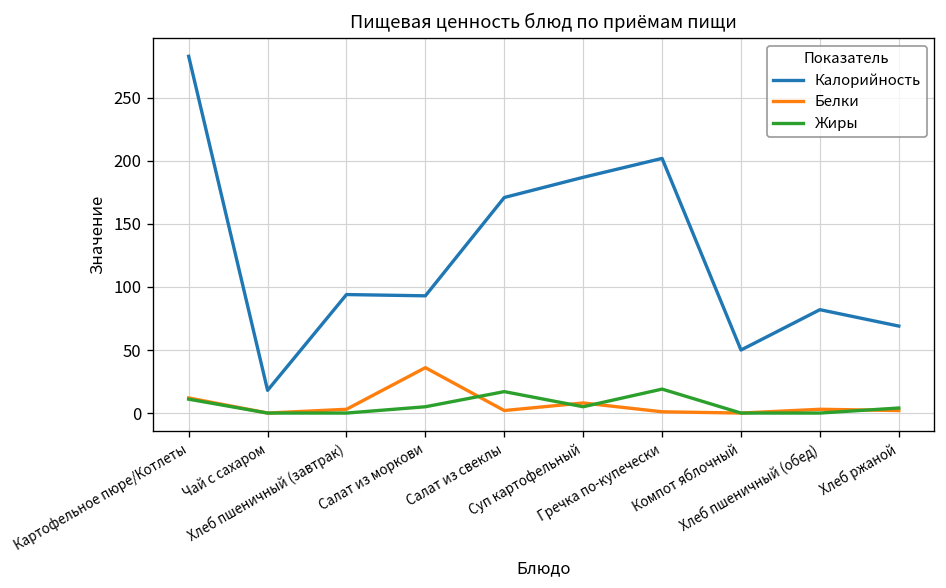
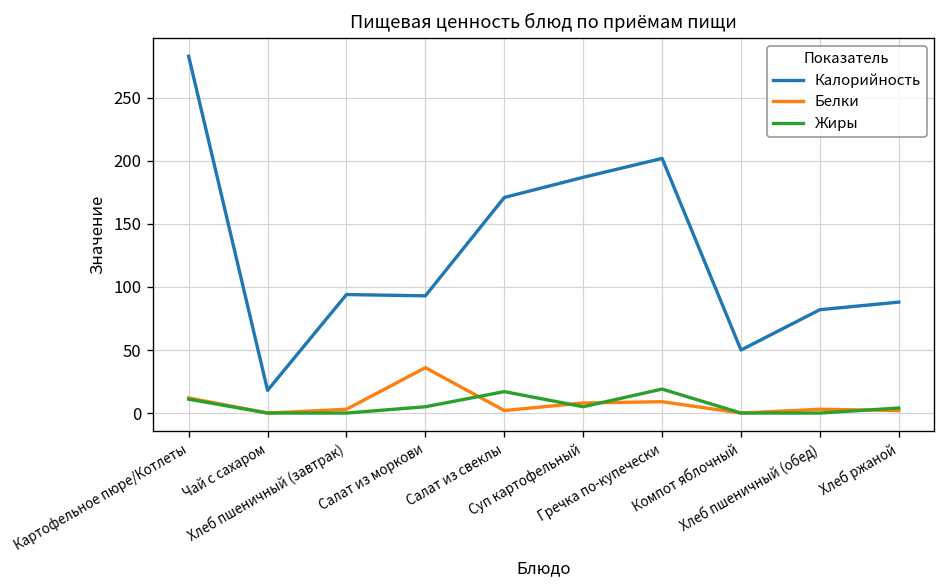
  {
    "Калорийность": {
      "Картофельное пюре/Котлеты": 283,
      "Чай с сахаром": 18,
      "Хлеб пшеничный (завтрак)": 94,
      "Салат из моркови": 93,
      "Салат из свеклы": 171,
      "Суп картофельный": 187,
      "Гречка по-купечески": 202,
      "Компот яблочный": 50,
      "Хлеб пшеничный (обед)": 82,
-     "Хлеб ржаной": 69
+     "Хлеб ржаной": 88
    },
    "Белки": {
      "Хлеб пшеничный (завтрак)": 3,
      "Салат из моркови": 36,
      "Салат из свеклы": 2,
      "Суп картофельный": 8,
-     "Гречка по-купечески": 1,
+     "Гречка по-купечески": 9,
      "Хлеб пшеничный (обед)": 3
    },
    "Жиры": {
      "Хлеб пшеничный (завтрак)": 0,
      "Салат из моркови": 5,
      "Салат из свеклы": 17,
      "Суп картофельный": 5,
      "Гречка по-купечески": 19,
      "Хлеб пшеничный (обед)": 0
    }
  }
